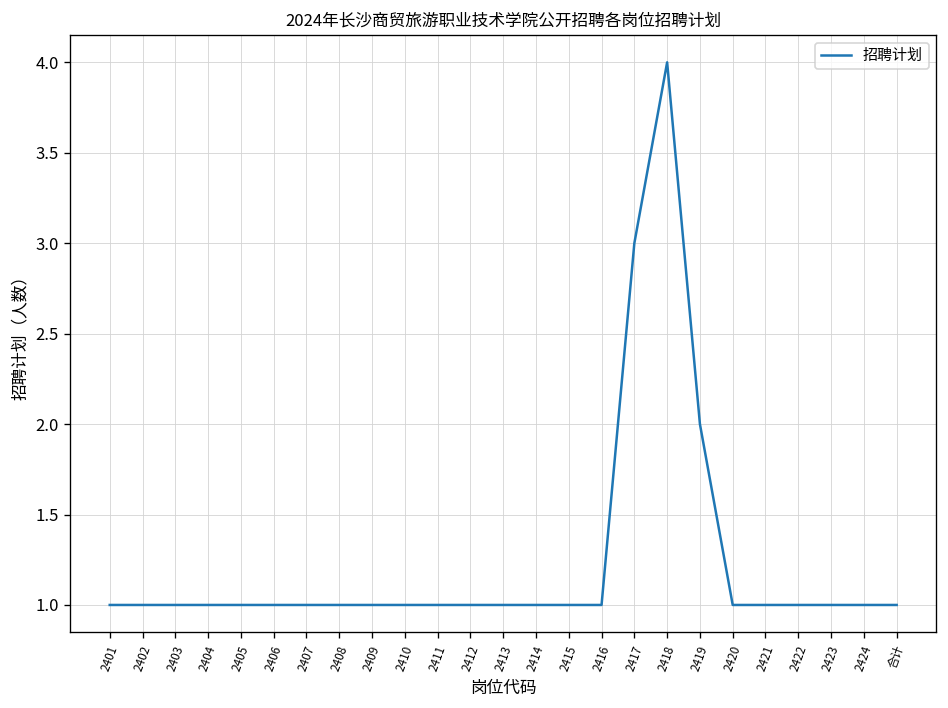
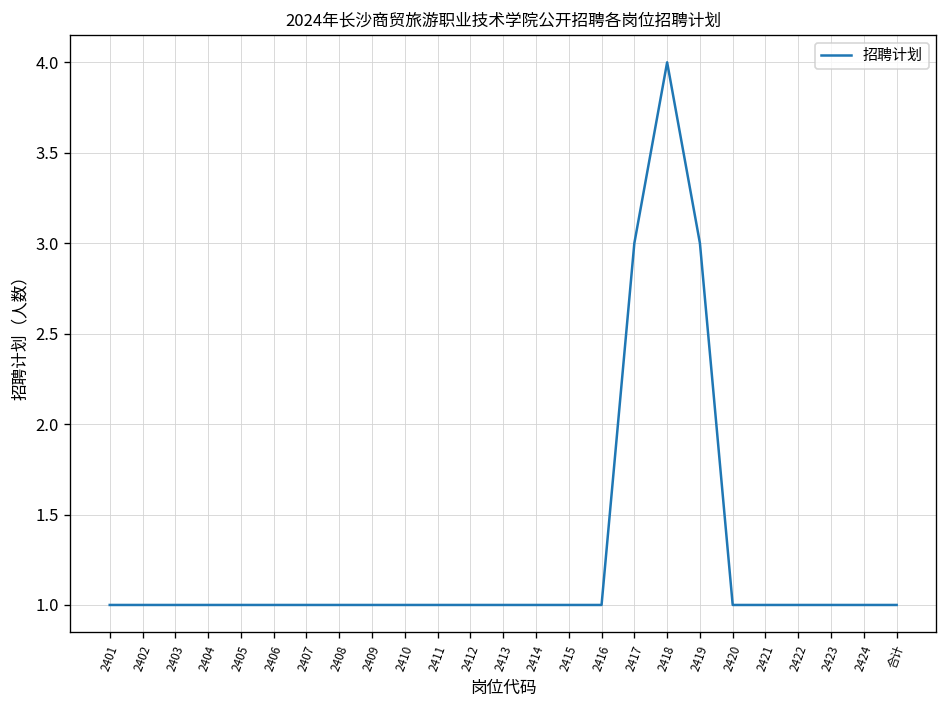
  {
    "2401": 1,
    "2402": 1,
    "2403": 1,
    "2404": 1,
    "2405": 1,
    "2406": 1,
    "2407": 1,
    "2408": 1,
    "2409": 1,
    "2410": 1,
    "2411": 1,
    "2412": 1,
    "2413": 1,
    "2414": 1,
    "2415": 1,
    "2416": 1,
    "2417": 3,
    "2418": 4,
-   "2419": 2,
+   "2419": 3,
    "2420": 1,
    "2421": 1,
    "2422": 1,
    "2423": 1,
    "2424": 1,
    "合计": 1
  }
